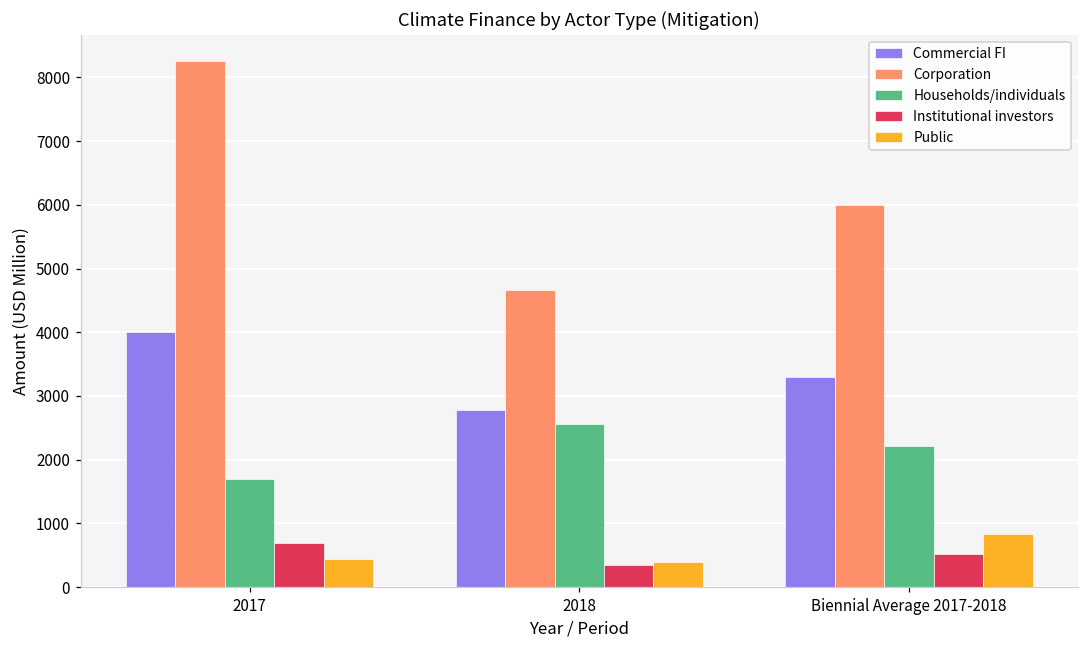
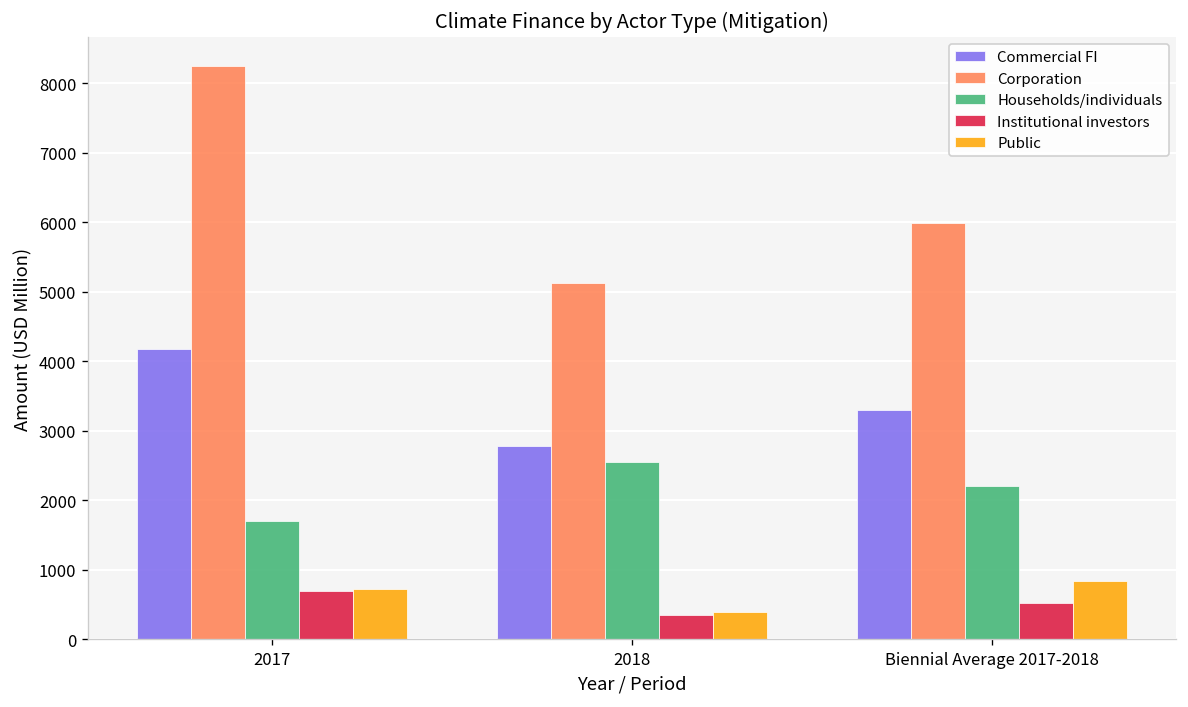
  {
    "Commercial FI": {
-     "2017": 4000,
+     "2017": 4200,
      "2018": 2800,
      "Biennial Average 2017-2018": 3300
    },
    "Corporation": {
      "2017": 8300,
-     "2018": 4700,
+     "2018": 5100,
      "Biennial Average 2017-2018": 6000
    },
    "Households/individuals": {
      "2017": 1700,
      "2018": 2600,
      "Biennial Average 2017-2018": 2200
    },
    "Institutional investors": {
      "2017": 700,
      "2018": 400,
      "Biennial Average 2017-2018": 500
    },
    "Public": {
-     "2017": 400,
+     "2017": 700,
      "2018": 400,
      "Biennial Average 2017-2018": 800
    }
  }
